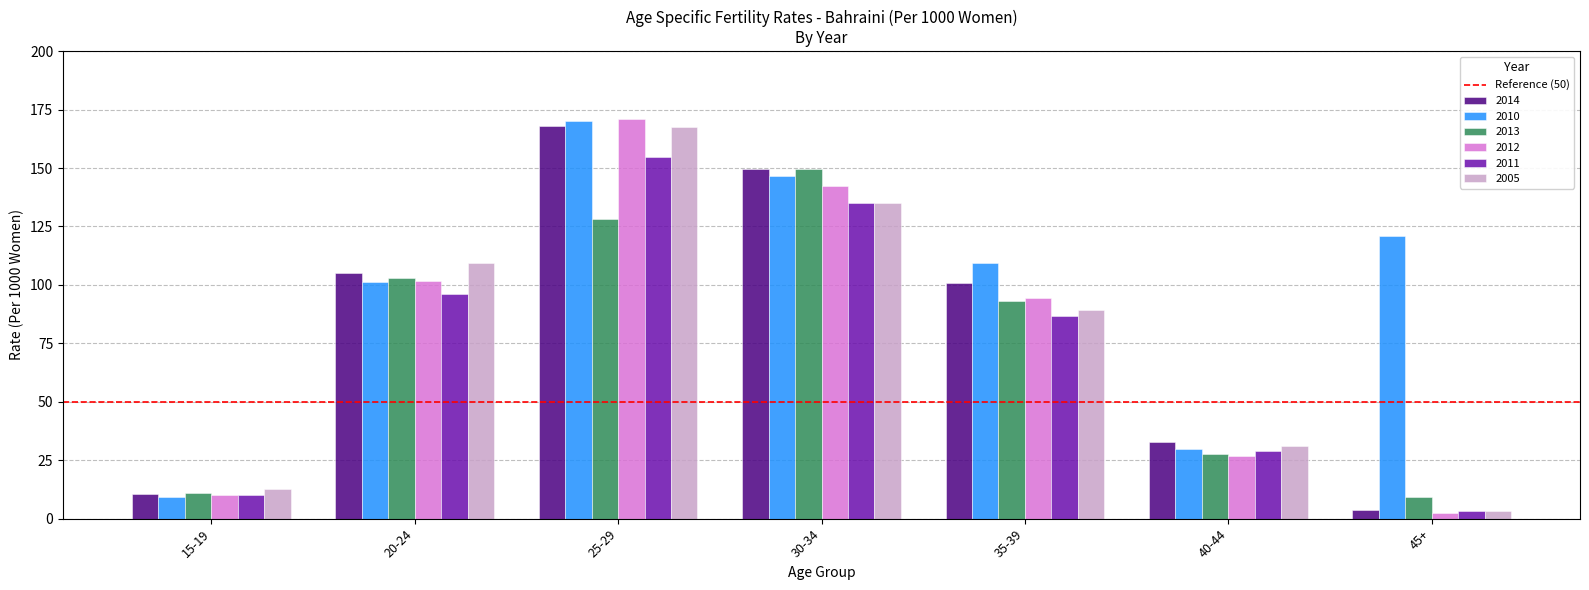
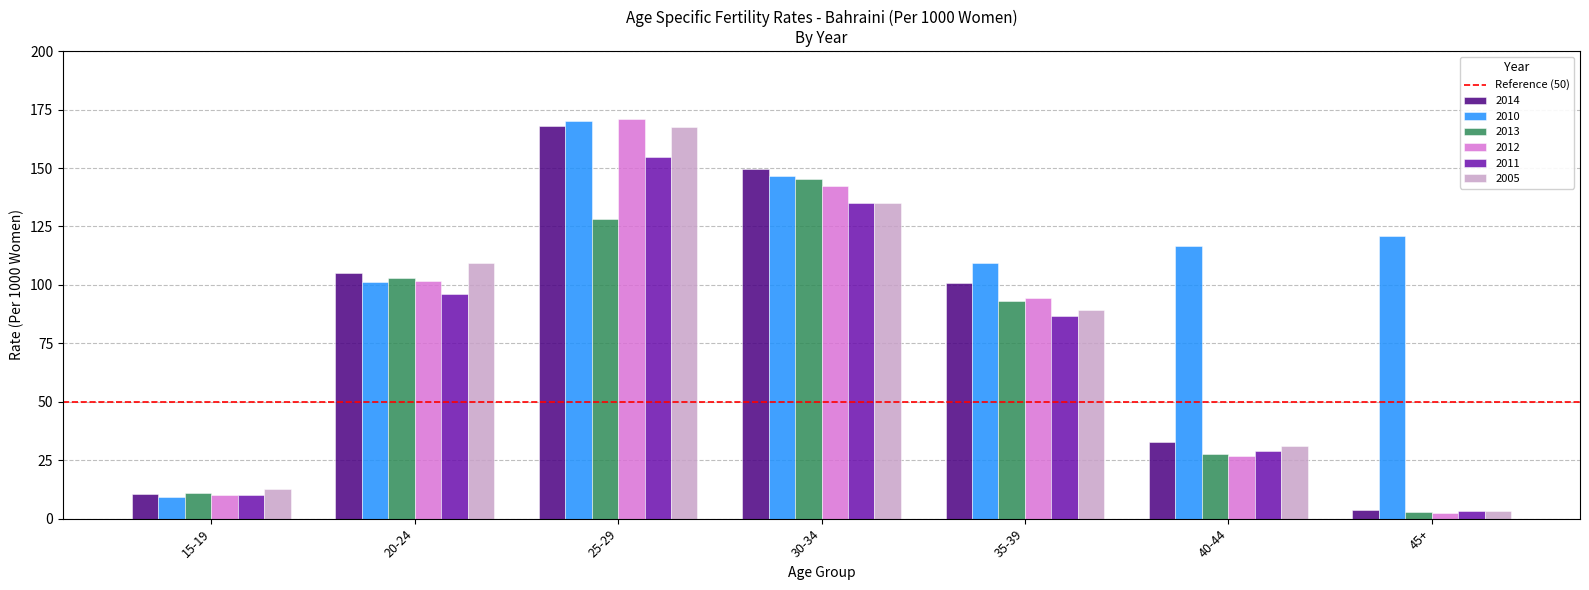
  {
    "2010": {
      "15-19": 9,
      "20-24": 101,
      "25-29": 170,
      "30-34": 147,
      "35-39": 109,
-     "40-44": 30,
+     "40-44": 116,
      "45+": 121
    },
    "2013": {
      "15-19": 11,
      "20-24": 103,
      "25-29": 128,
-     "30-34": 150,
+     "30-34": 145,
      "35-39": 93,
      "40-44": 27,
-     "45+": 9
+     "45+": 3
    }
  }
